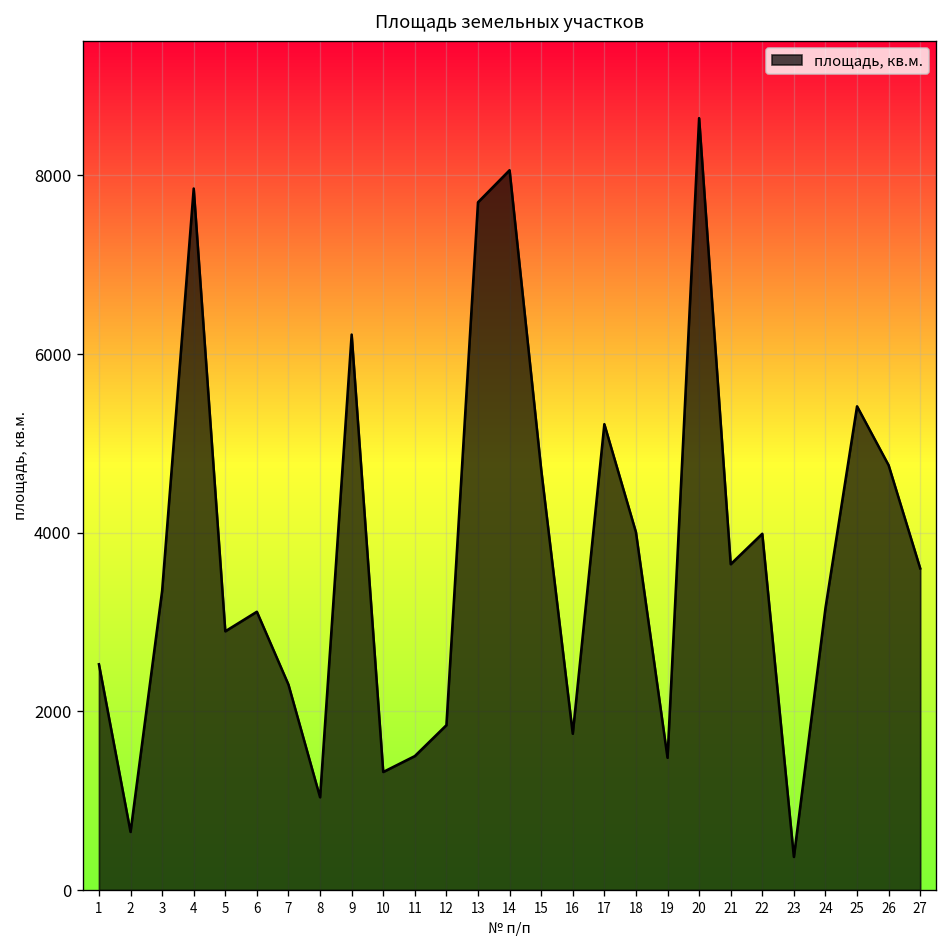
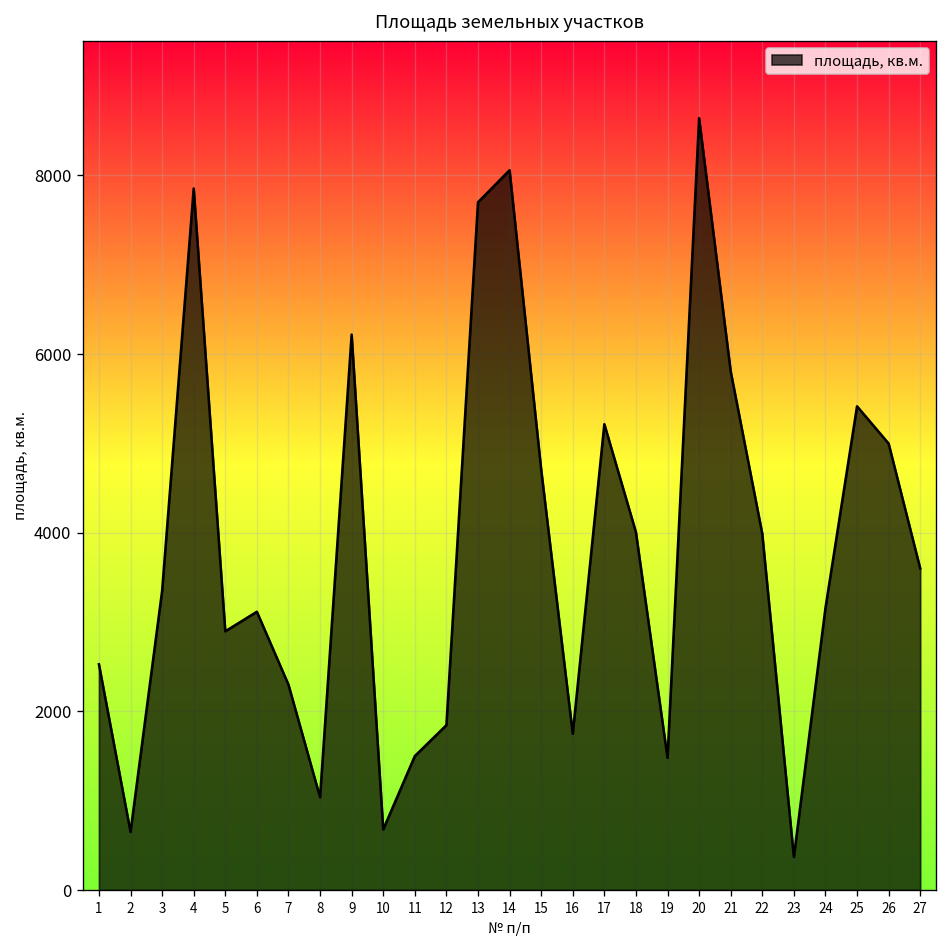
  {
    "1": 2500,
    "2": 700,
    "3": 3300,
    "4": 7900,
    "5": 2900,
    "6": 3100,
    "7": 2300,
    "8": 1000,
    "9": 6200,
-   "10": 1300,
+   "10": 700,
    "11": 1500,
    "12": 1800,
    "13": 7700,
    "14": 8100,
    "15": 4700,
    "16": 1800,
    "17": 5200,
    "18": 4000,
    "19": 1500,
    "20": 8600,
-   "21": 3600,
+   "21": 5800,
    "22": 4000,
    "23": 400,
    "24": 3200,
    "25": 5400,
-   "26": 4800,
+   "26": 5000,
    "27": 3600
  }
